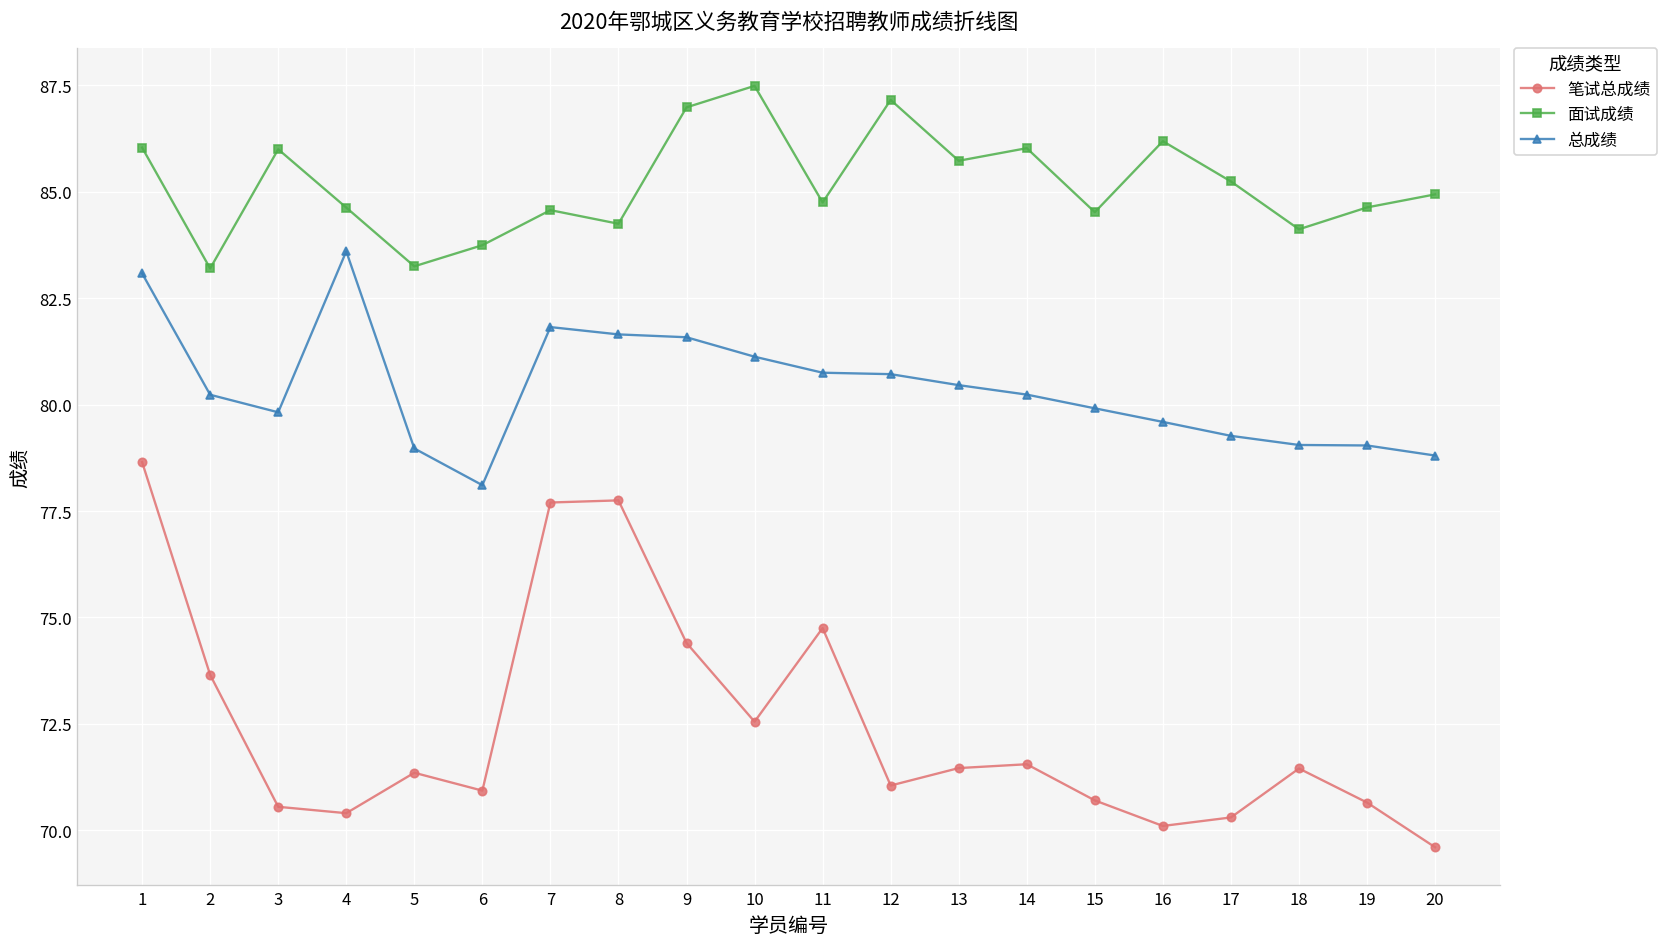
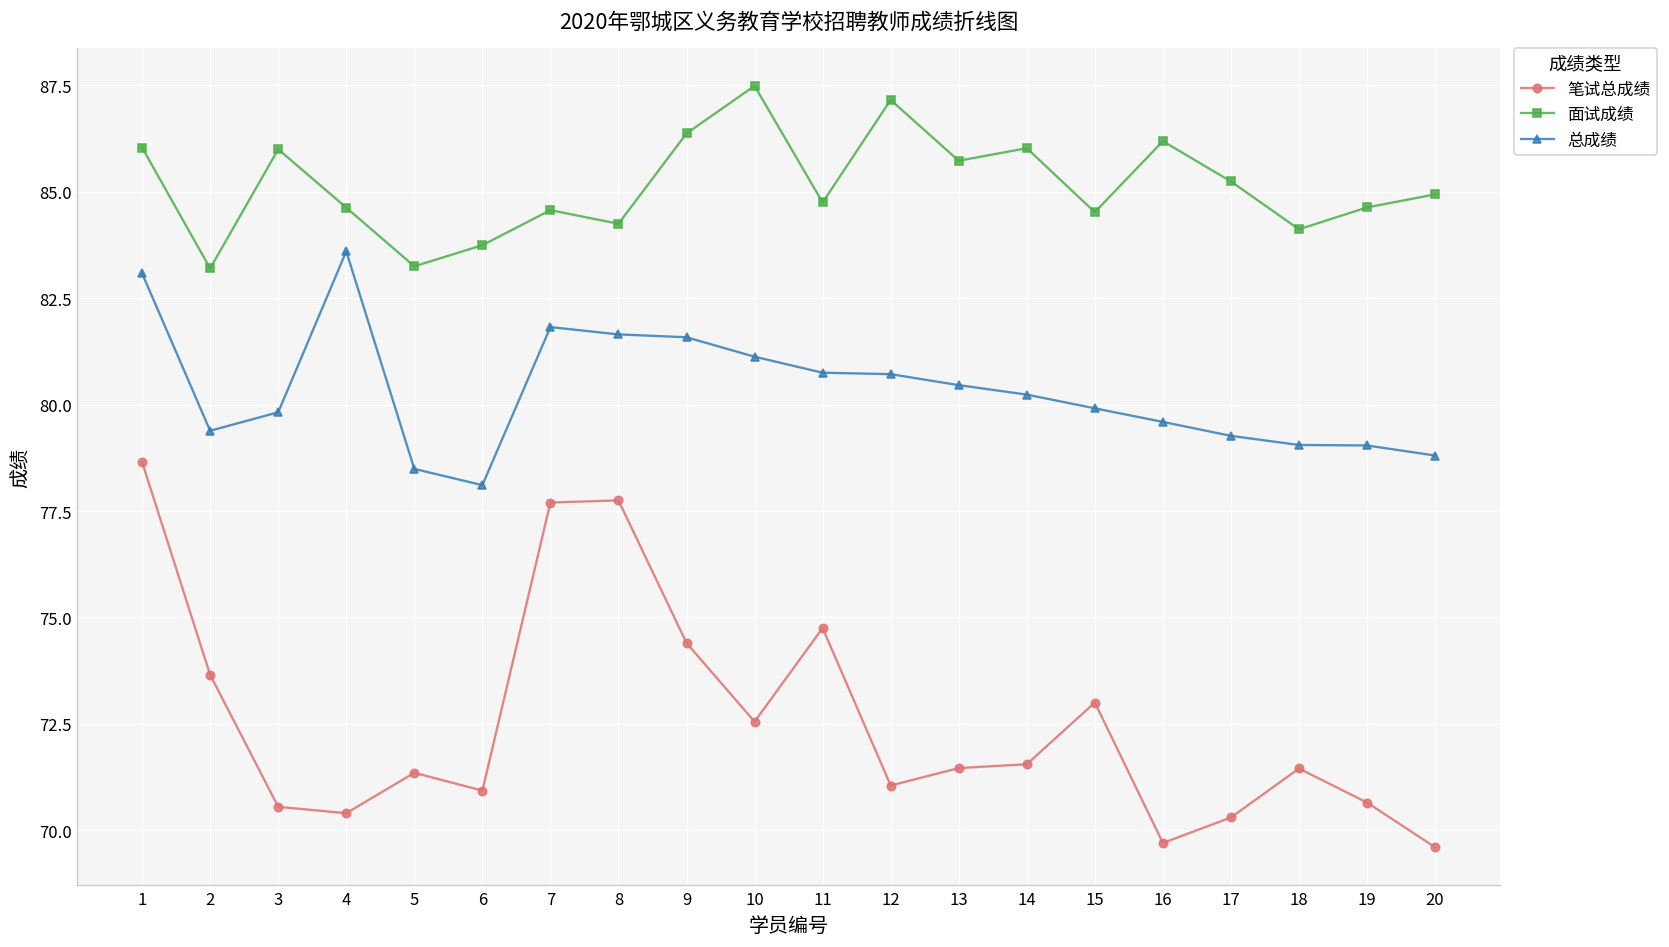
  {
    "笔试总成绩": {
      "1": 78.7,
      "2": 73.7,
      "3": 70.6,
      "4": 70.4,
      "5": 71.4,
      "6": 70.9,
      "7": 77.7,
      "8": 77.8,
      "9": 74.4,
      "10": 72.6,
      "11": 74.8,
      "12": 71.1,
      "13": 71.5,
      "14": 71.6,
-     "15": 70.7,
-     "16": 70.1,
+     "15": 73.0,
+     "16": 69.7,
      "17": 70.3,
      "18": 71.5,
      "19": 70.7,
      "20": 69.6
    },
    "面试成绩": {
      "1": 86.0,
      "2": 83.2,
      "3": 86.0,
      "4": 84.6,
      "5": 83.3,
      "6": 83.7,
      "7": 84.6,
      "8": 84.3,
-     "9": 87.0,
+     "9": 86.4,
      "10": 87.5,
      "11": 84.8,
      "12": 87.2,
      "13": 85.7,
      "14": 86.0,
      "15": 84.5,
      "16": 86.2,
      "17": 85.2,
      "18": 84.1,
      "19": 84.6,
      "20": 84.9
    },
    "总成绩": {
      "1": 83.1,
-     "2": 80.2,
+     "2": 79.4,
      "3": 79.8,
      "4": 83.6,
-     "5": 79.0,
+     "5": 78.5,
      "6": 78.1,
      "7": 81.8,
      "8": 81.7,
      "9": 81.6,
      "10": 81.1,
      "11": 80.8,
      "12": 80.7,
      "13": 80.5,
      "14": 80.2,
      "15": 79.9,
      "16": 79.6,
      "17": 79.3,
      "18": 79.1,
      "19": 79.0,
      "20": 78.8
    }
  }
